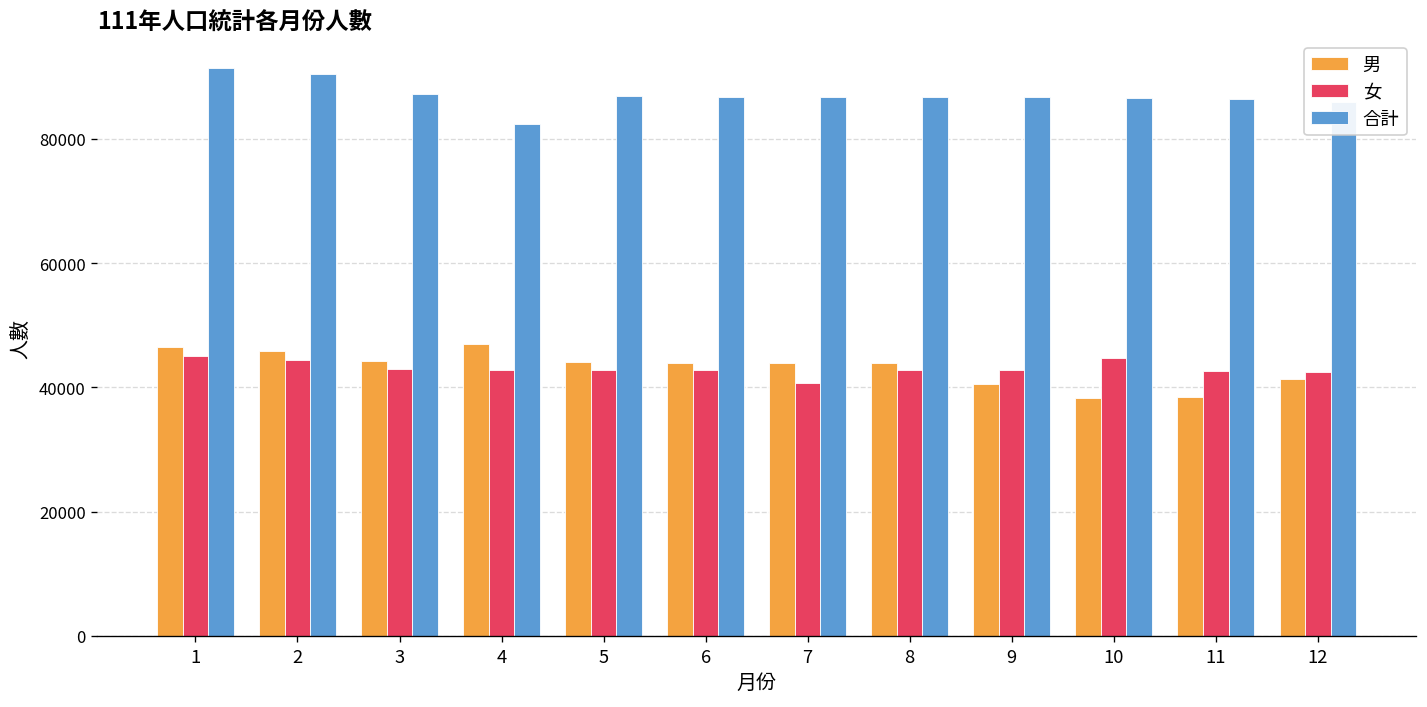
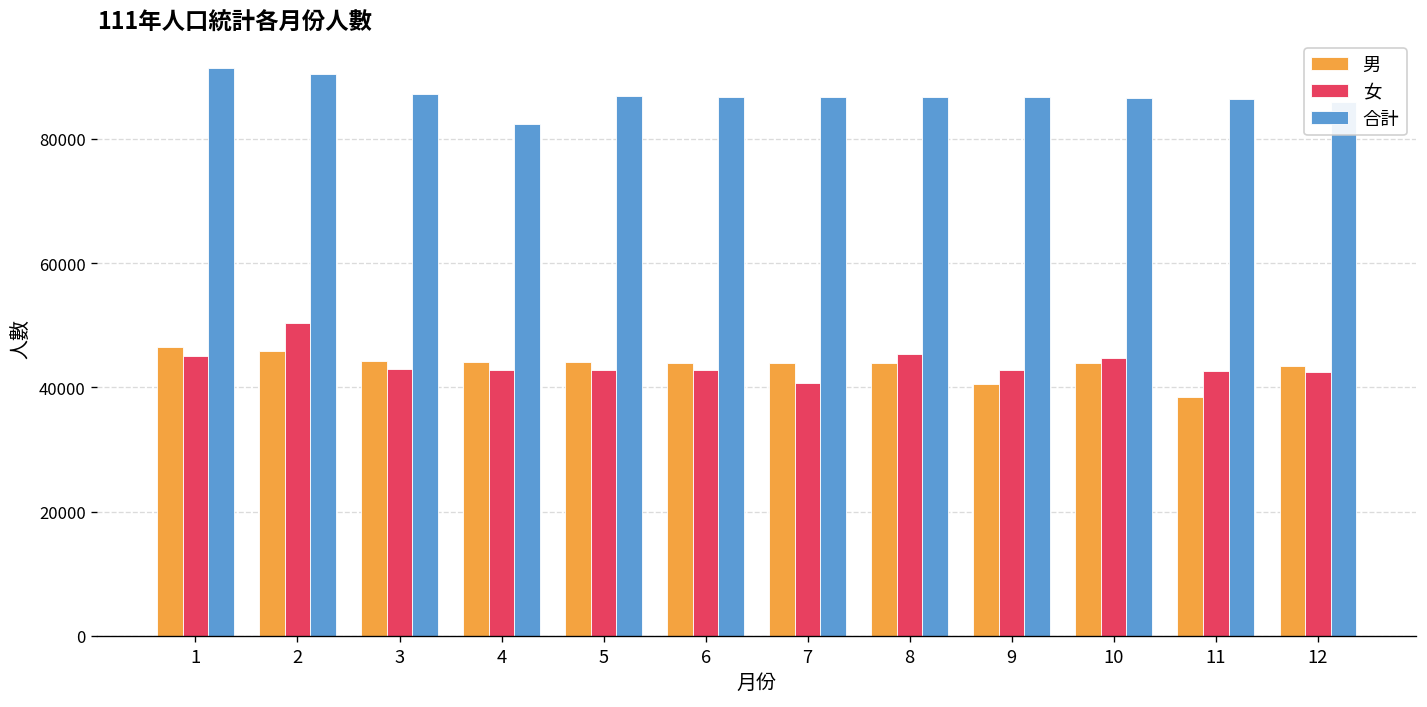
  {
    "男": {
      "1": 46000,
      "2": 46000,
      "3": 44000,
-     "4": 47000,
+     "4": 44000,
      "5": 44000,
      "6": 44000,
      "7": 44000,
      "8": 44000,
      "9": 41000,
-     "10": 38000,
+     "10": 44000,
      "11": 39000,
-     "12": 41000
+     "12": 44000
    },
    "女": {
      "1": 45000,
-     "2": 44000,
+     "2": 50000,
      "3": 43000,
      "4": 43000,
      "5": 43000,
      "6": 43000,
      "7": 41000,
-     "8": 43000,
+     "8": 45000,
      "9": 43000,
      "10": 45000,
      "11": 43000,
      "12": 42000
    },
    "合計": {
      "1": 91000,
      "2": 90000,
      "3": 87000,
      "4": 82000,
      "5": 87000,
      "6": 87000,
      "7": 87000,
      "8": 87000,
      "9": 87000,
      "10": 87000,
      "11": 86000
    }
  }
